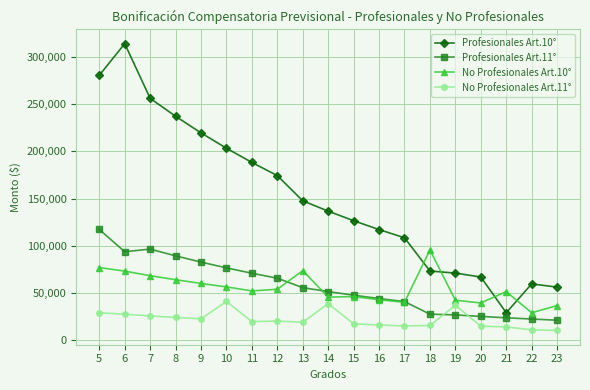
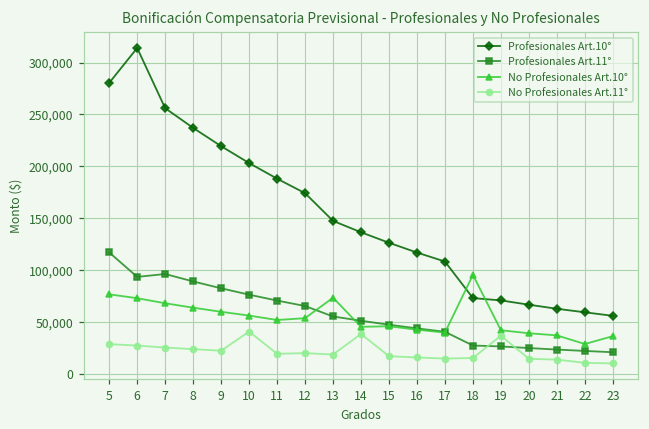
  {
    "Profesionales Art.10°": {
      "5": "280,000",
      "6": "310,000",
      "7": "260,000",
      "8": "240,000",
      "9": "220,000",
      "10": "200,000",
      "11": "190,000",
      "12": "170,000",
      "13": "150,000",
      "14": "140,000",
      "15": "130,000",
      "16": "120,000",
      "17": "110,000",
      "18": "70,000",
      "19": "70,000",
      "20": "70,000",
-     "21": "30,000",
+     "21": "60,000",
      "22": "60,000",
      "23": "60,000"
    },
    "Profesionales Art.11°": {
      "5": "120,000",
      "6": "90,000",
      "7": "100,000",
      "8": "90,000",
      "9": "80,000",
      "10": "80,000",
      "11": "70,000",
      "12": "70,000",
      "13": "60,000",
      "14": "50,000",
      "18": "30,000",
      "19": "30,000",
      "20": "30,000",
      "21": "20,000",
      "22": "20,000",
      "23": "20,000"
    },
    "No Profesionales Art.10°": {
      "5": "80,000",
      "6": "70,000",
      "7": "70,000",
      "8": "60,000",
      "9": "60,000",
      "10": "60,000",
      "11": "50,000",
      "12": "50,000",
      "13": "70,000",
      "14": "50,000",
      "18": "100,000",
      "19": "40,000",
      "20": "40,000",
-     "21": "50,000",
+     "21": "40,000",
      "22": "30,000",
      "23": "40,000"
    },
    "No Profesionales Art.11°": {
      "5": "30,000",
      "6": "30,000",
      "7": "30,000",
      "8": "20,000",
      "9": "20,000",
      "10": "40,000",
      "11": "20,000",
      "12": "20,000",
      "13": "20,000",
      "14": "40,000",
      "15": "20,000",
      "16": "20,000",
      "17": "20,000",
      "18": "20,000",
      "19": "40,000",
      "20": "10,000",
      "21": "10,000",
      "22": "10,000",
      "23": "10,000"
    }
  }
